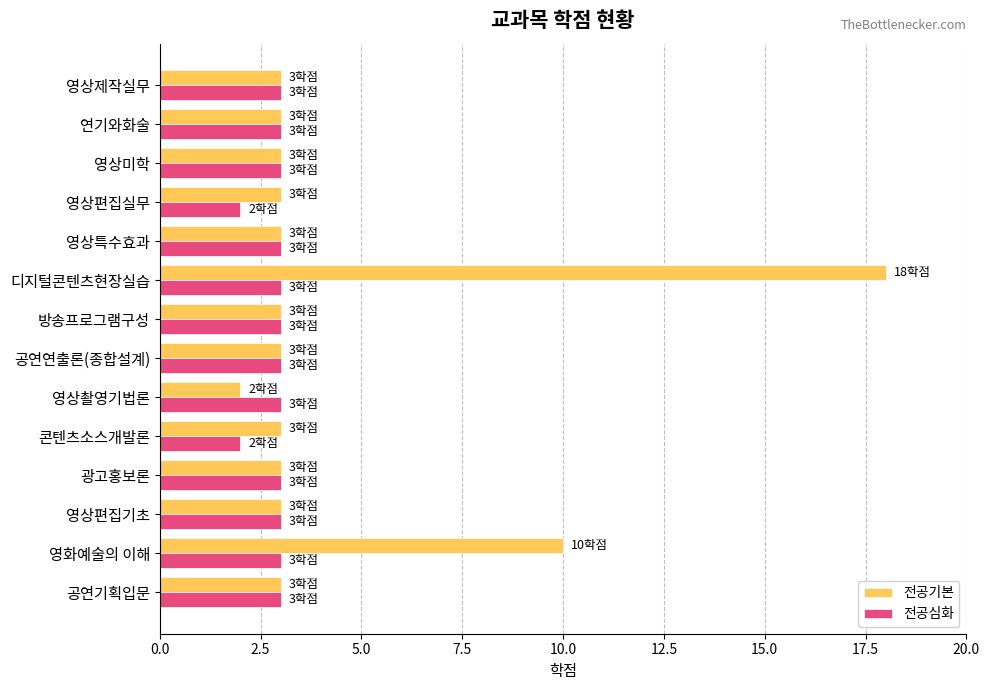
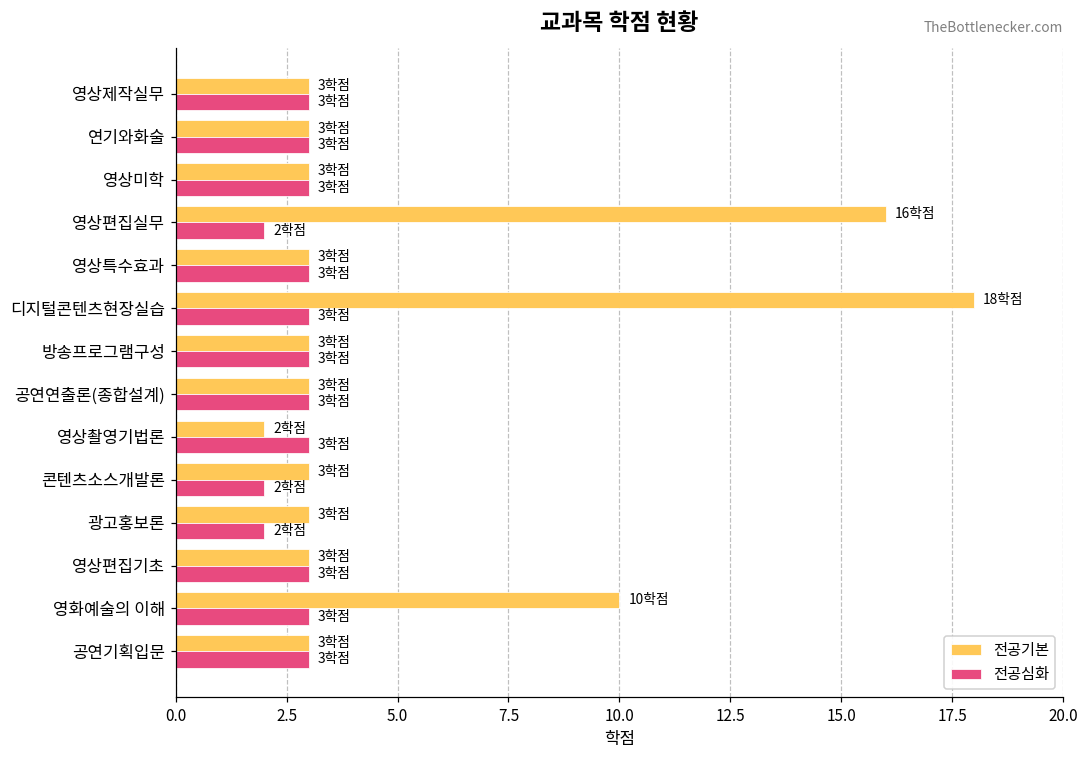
  {
    "전공기본": {
      "영상제작실무": 3,
      "연기와화술": 3,
      "영상미학": 3,
-     "영상편집실무": 3,
+     "영상편집실무": 16,
      "영상특수효과": 3,
      "디지털콘텐츠현장실습": 18,
      "방송프로그램구성": 3,
      "공연연출론(종합설계)": 3,
      "영상촬영기법론": 2,
      "콘텐츠소스개발론": 3,
      "광고홍보론": 3,
      "영상편집기초": 3,
      "영화예술의 이해": 10,
      "공연기획입문": 3
    },
    "전공심화": {
      "영상제작실무": 3,
      "연기와화술": 3,
      "영상미학": 3,
      "영상편집실무": 2,
      "영상특수효과": 3,
      "디지털콘텐츠현장실습": 3,
      "방송프로그램구성": 3,
      "공연연출론(종합설계)": 3,
      "영상촬영기법론": 3,
      "콘텐츠소스개발론": 2,
-     "광고홍보론": 3,
+     "광고홍보론": 2,
      "영상편집기초": 3,
      "영화예술의 이해": 3,
      "공연기획입문": 3
    }
  }
